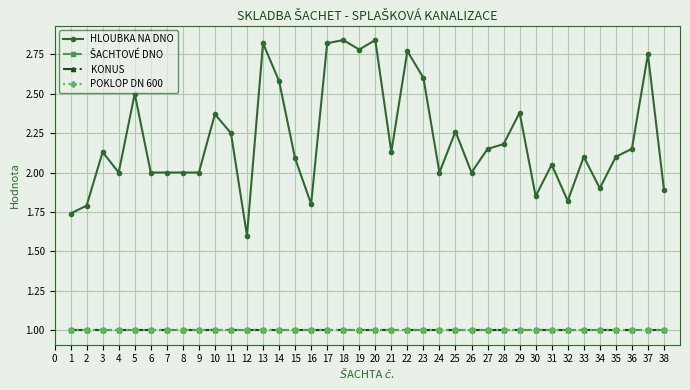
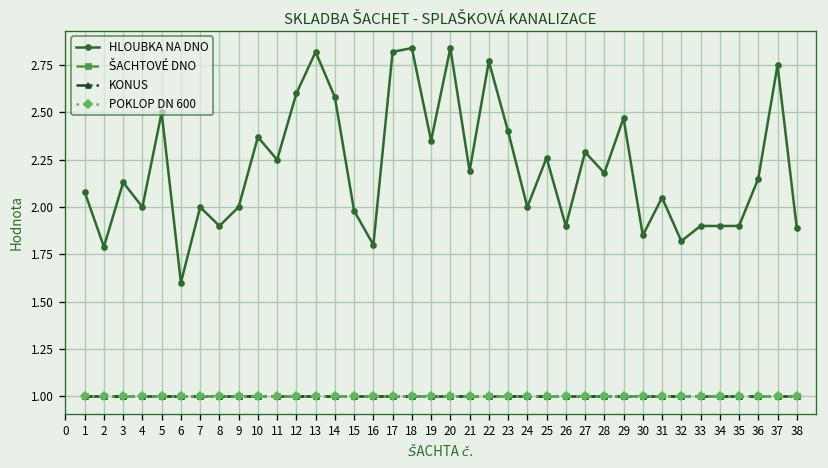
  {
    "HLOUBKA NA DNO": {
-     "1": 1.74,
+     "1": 2.08,
      "2": 1.79,
      "3": 2.13,
      "4": 2.00,
      "5": 2.50,
-     "6": 2.0,
+     "6": 1.6,
      "7": 2.00,
-     "8": 2.0,
+     "8": 1.9,
      "9": 2.00,
      "10": 2.37,
      "11": 2.25,
-     "12": 1.6,
+     "12": 2.6,
      "13": 2.82,
      "14": 2.58,
-     "15": 2.09,
+     "15": 1.98,
      "16": 1.80,
      "17": 2.82,
      "18": 2.84,
-     "19": 2.78,
+     "19": 2.35,
      "20": 2.84,
-     "21": 2.13,
+     "21": 2.19,
      "22": 2.77,
-     "23": 2.6,
+     "23": 2.4,
      "24": 2.00,
      "25": 2.26,
-     "26": 2.0,
-     "27": 2.15,
+     "26": 1.9,
+     "27": 2.29,
      "28": 2.18,
-     "29": 2.38,
+     "29": 2.47,
      "30": 1.85,
      "31": 2.05,
      "32": 1.82,
-     "33": 2.1,
+     "33": 1.9,
      "34": 1.90,
-     "35": 2.1,
+     "35": 1.9,
      "36": 2.15,
      "37": 2.75,
      "38": 1.89
    },
    "POKLOP DN 600": {
      "1": 1.00,
      "2": 1.00,
      "3": 1.00,
      "4": 1.00,
      "5": 1.00,
      "6": 1.00,
      "7": 1.00,
      "8": 1.00,
      "9": 1.00,
      "10": 1.00,
      "11": 1.00,
      "12": 1.00,
      "13": 1.00,
      "14": 1.00,
      "15": 1.00,
      "16": 1.00,
      "17": 1.00,
      "18": 1.00,
      "19": 1.00,
      "20": 1.00,
      "21": 1.00,
      "22": 1.00,
      "23": 1.00,
      "24": 1.00,
      "25": 1.00,
      "26": 1.00,
      "27": 1.00,
      "28": 1.00,
      "29": 1.00,
      "30": 1.00,
      "31": 1.00,
      "32": 1.00,
      "33": 1.00,
      "34": 1.00,
      "35": 1.00,
      "36": 1.00,
      "37": 1.00,
      "38": 1.00
    }
  }
